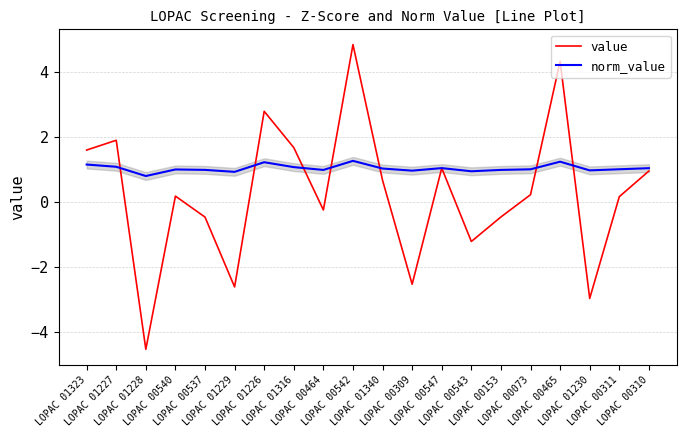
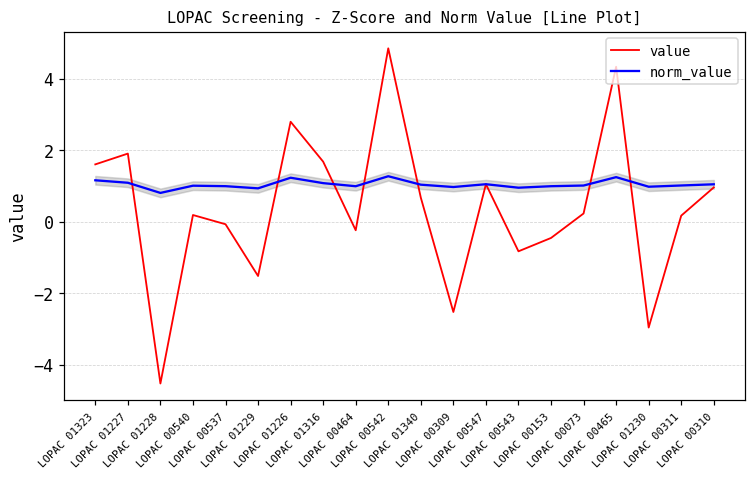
  {
    "value": {
      "LOPAC 01323": 1.6,
      "LOPAC 01227": 1.9,
      "LOPAC 01228": -4.5,
      "LOPAC 00540": 0.2,
-     "LOPAC 00537": -0.5,
-     "LOPAC 01229": -2.6,
+     "LOPAC 00537": -0.1,
+     "LOPAC 01229": -1.5,
      "LOPAC 01226": 2.8,
      "LOPAC 01316": 1.7,
      "LOPAC 00464": -0.2,
      "LOPAC 00542": 4.8,
      "LOPAC 01340": 0.7,
      "LOPAC 00309": -2.5,
-     "LOPAC 00543": -1.2,
+     "LOPAC 00543": -0.8,
      "LOPAC 00153": -0.5,
      "LOPAC 00073": 0.2,
      "LOPAC 01230": -3.0,
      "LOPAC 00311": 0.2,
      "LOPAC 00310": 1.0
    },
    "norm_value": {
      "LOPAC 01323": 1.2,
      "LOPAC 01227": 1.1,
      "LOPAC 01228": 0.8,
      "LOPAC 00540": 1.0,
      "LOPAC 00537": 1.0,
      "LOPAC 01229": 0.9,
      "LOPAC 01226": 1.2,
      "LOPAC 01316": 1.1,
      "LOPAC 00464": 1.0,
      "LOPAC 00542": 1.3,
      "LOPAC 01340": 1.0,
      "LOPAC 00309": 1.0,
      "LOPAC 00543": 0.9,
      "LOPAC 00153": 1.0,
      "LOPAC 00073": 1.0,
      "LOPAC 00465": 1.2,
      "LOPAC 01230": 1.0,
      "LOPAC 00311": 1.0,
      "LOPAC 00310": 1.0
    }
  }
